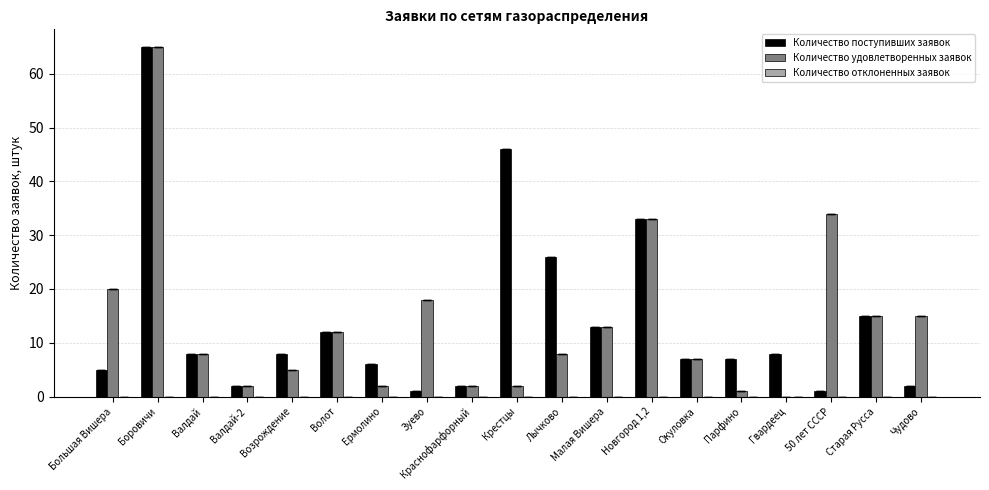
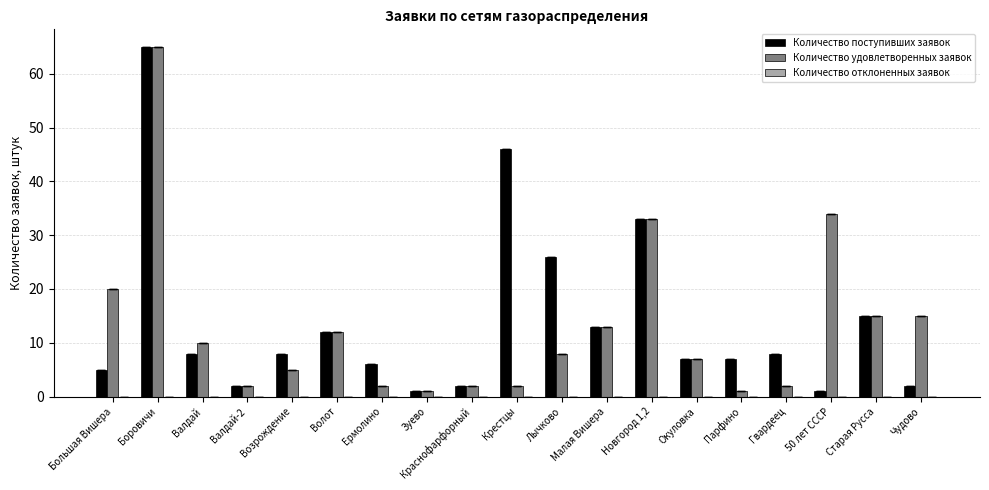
  {
    "Количество поступивших заявок": {
      "Большая Вишера": 5,
      "Боровичи": 65,
      "Валдай": 8,
      "Валдай-2": 2,
      "Возрождение": 8,
      "Волот": 12,
      "Ермолино": 6,
      "Зуево": 1,
      "Краснофарфорный": 2,
      "Крестцы": 46,
      "Лычково": 26,
      "Малая Вишера": 13,
      "Новгород 1,2": 33,
      "Окуловка": 7,
      "Парфино": 7,
      "Гвардеец": 8,
      "50 лет СССР": 1,
      "Старая Русса": 15,
      "Чудово": 2
    },
    "Количество удовлетворенных заявок": {
      "Большая Вишера": 20,
      "Боровичи": 65,
-     "Валдай": 8,
+     "Валдай": 10,
      "Валдай-2": 2,
      "Возрождение": 5,
      "Волот": 12,
      "Ермолино": 2,
-     "Зуево": 18,
+     "Зуево": 1,
      "Краснофарфорный": 2,
      "Крестцы": 2,
      "Лычково": 8,
      "Малая Вишера": 13,
      "Новгород 1,2": 33,
      "Окуловка": 7,
      "Парфино": 1,
-     "Гвардеец": 0,
+     "Гвардеец": 2,
      "50 лет СССР": 34,
      "Старая Русса": 15,
      "Чудово": 15
    },
    "Количество отклоненных заявок": {
      "Большая Вишера": 0,
      "Боровичи": 0,
      "Валдай": 0,
      "Валдай-2": 0,
      "Возрождение": 0,
      "Волот": 0,
      "Ермолино": 0,
      "Зуево": 0,
      "Краснофарфорный": 0,
      "Крестцы": 0,
      "Лычково": 0,
      "Малая Вишера": 0,
      "Новгород 1,2": 0,
      "Окуловка": 0,
      "Парфино": 0,
      "Гвардеец": 0,
      "50 лет СССР": 0,
      "Старая Русса": 0,
      "Чудово": 0
    }
  }
